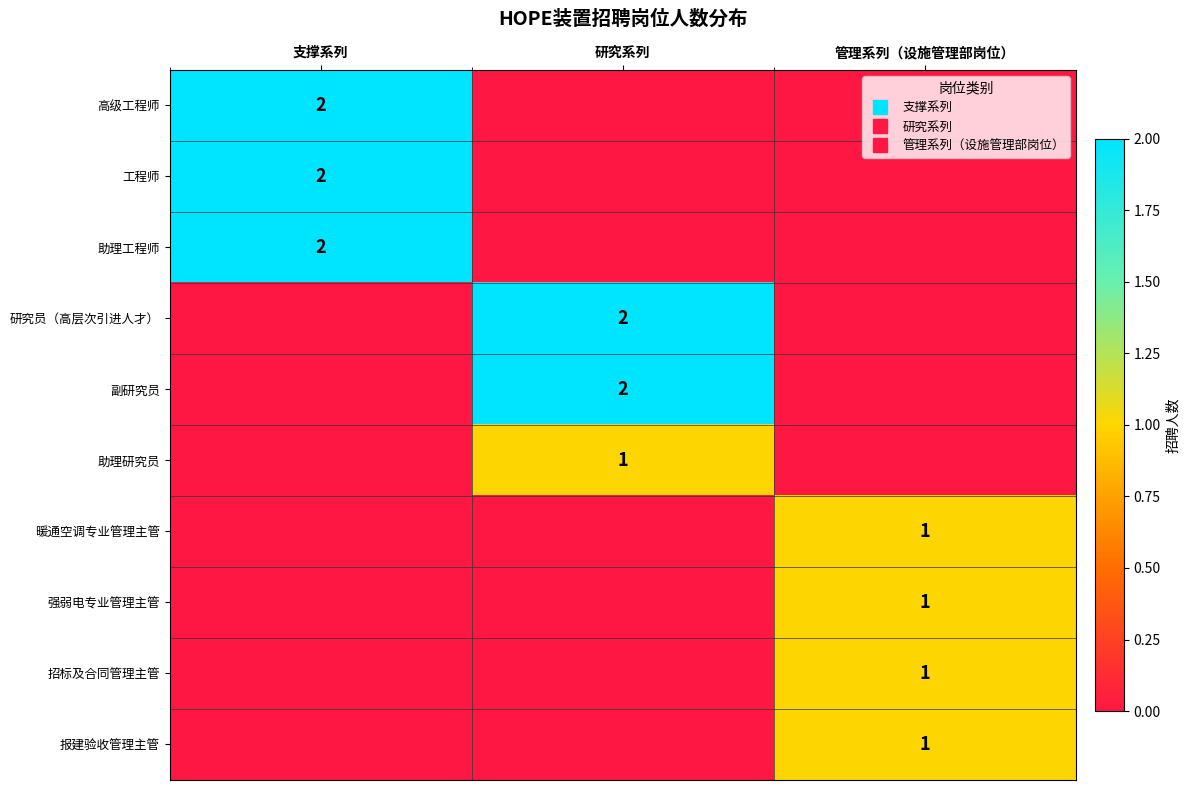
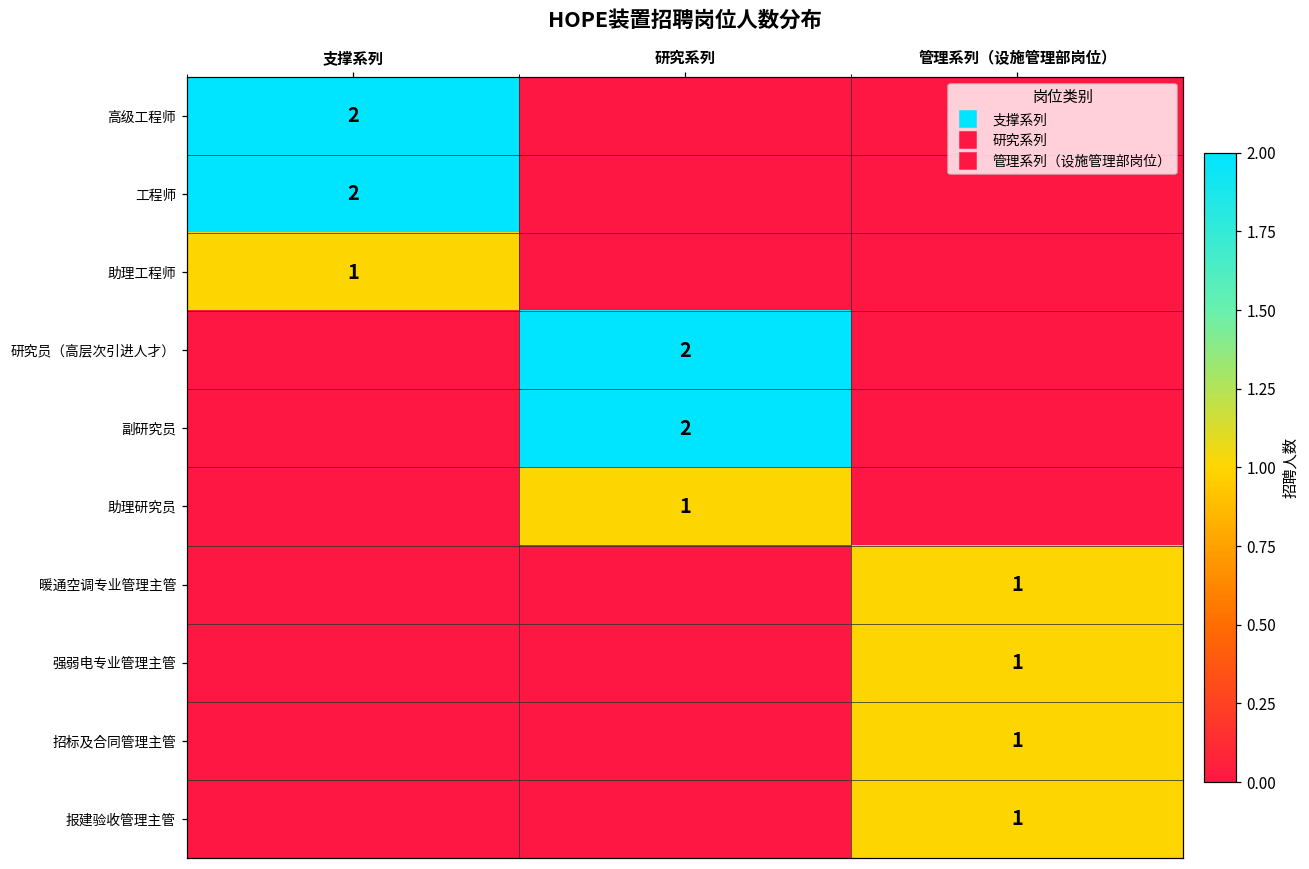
  {
    "高级工程师": {
      "支撑系列": 2
    },
    "工程师": {
      "支撑系列": 2
    },
    "助理工程师": {
-     "支撑系列": 2
+     "支撑系列": 1
    },
    "研究员（高层次引进人才）": {
      "研究系列": 2
    },
    "副研究员": {
      "研究系列": 2
    },
    "助理研究员": {
      "研究系列": 1
    },
    "暖通空调专业管理主管": {
      "管理系列（设施管理部岗位）": 1
    },
    "强弱电专业管理主管": {
      "管理系列（设施管理部岗位）": 1
    },
    "招标及合同管理主管": {
      "管理系列（设施管理部岗位）": 1
    },
    "报建验收管理主管": {
      "管理系列（设施管理部岗位）": 1
    }
  }
